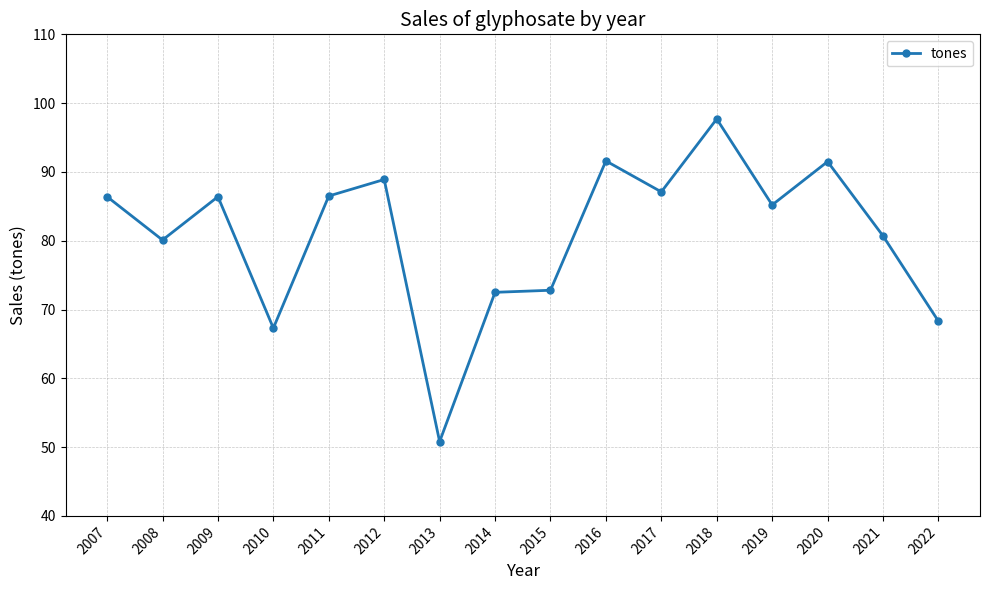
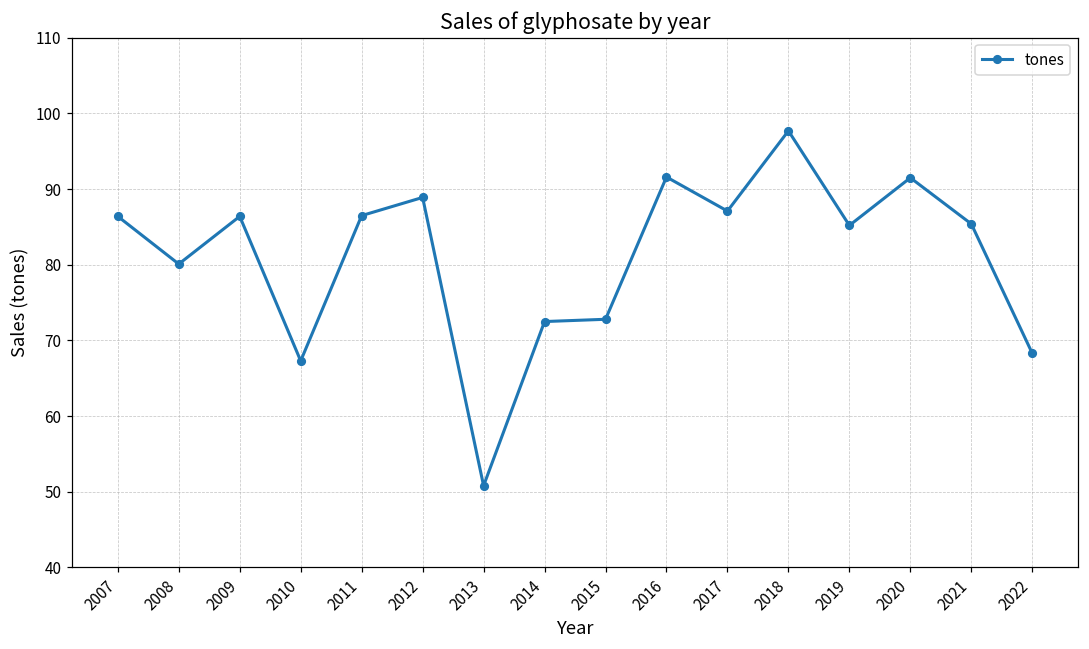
  {
    "2007": 86,
    "2008": 80,
    "2009": 86,
    "2010": 67,
    "2011": 87,
    "2012": 89,
    "2013": 51,
    "2014": 73,
    "2015": 73,
    "2016": 92,
    "2017": 87,
    "2018": 98,
    "2019": 85,
    "2020": 92,
-   "2021": 81,
+   "2021": 85,
    "2022": 68
  }
